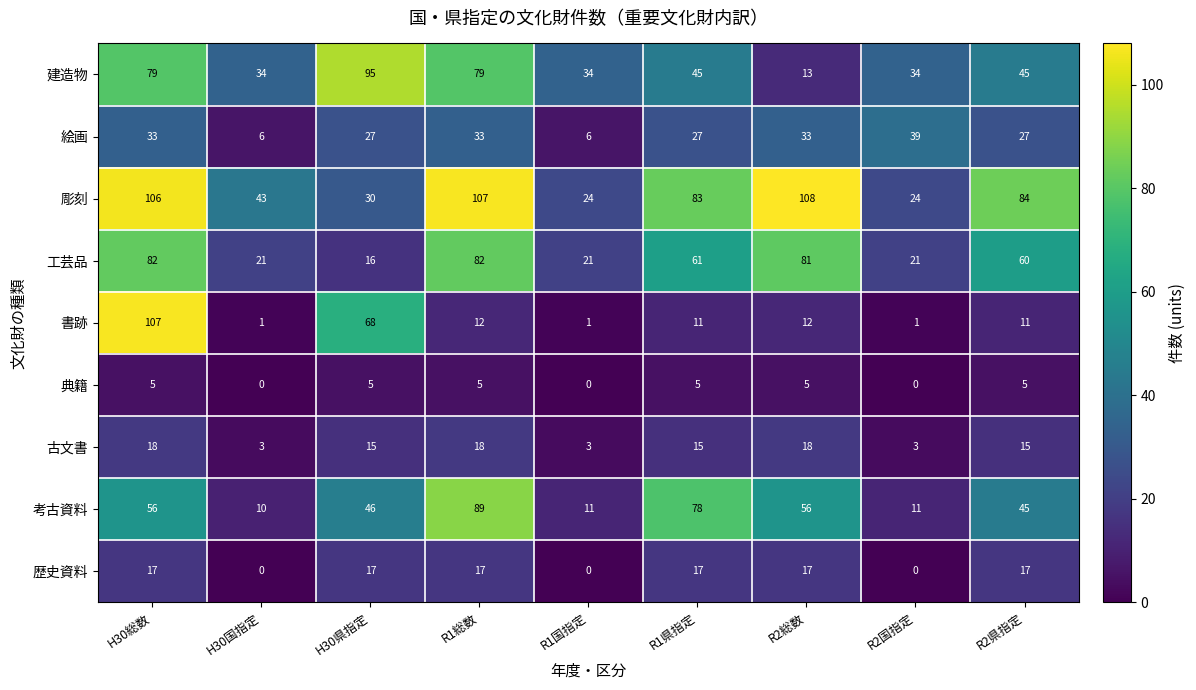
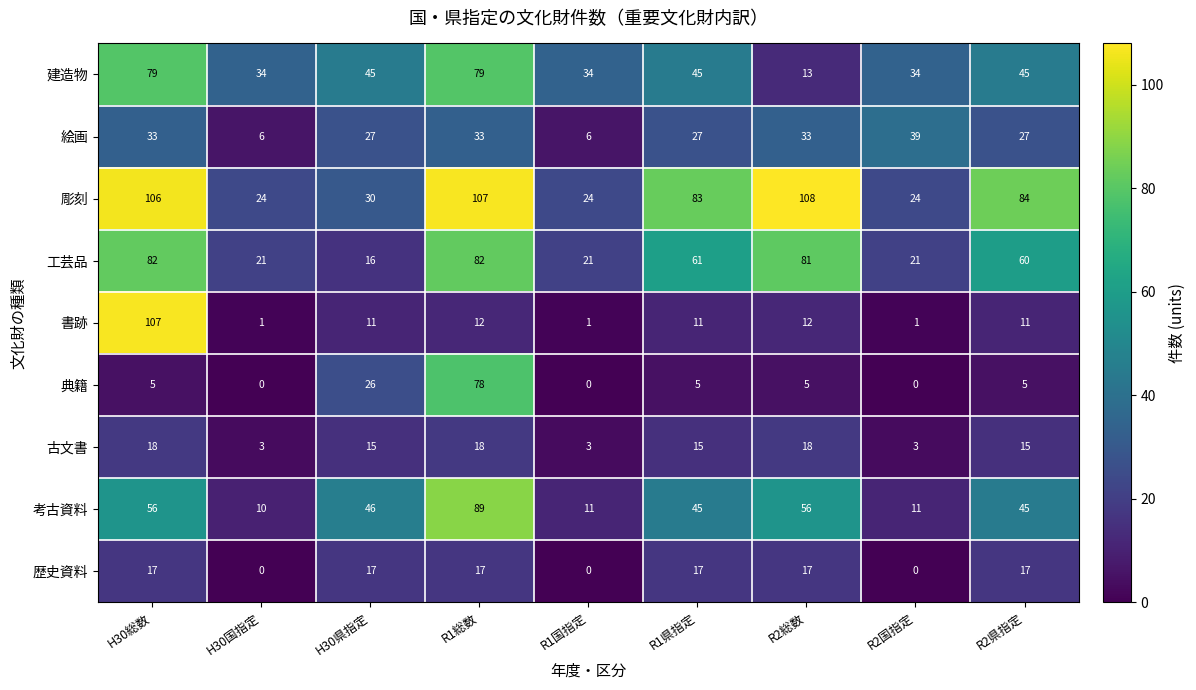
  {
    "建造物": {
      "H30総数": 79,
      "H30国指定": 34,
-     "H30県指定": 95,
+     "H30県指定": 45,
      "R1総数": 79,
      "R1国指定": 34,
      "R1県指定": 45,
      "R2総数": 13,
      "R2国指定": 34,
      "R2県指定": 45
    },
    "絵画": {
      "H30総数": 33,
      "H30国指定": 6,
      "H30県指定": 27,
      "R1総数": 33,
      "R1国指定": 6,
      "R1県指定": 27,
      "R2総数": 33,
      "R2国指定": 39,
      "R2県指定": 27
    },
    "彫刻": {
      "H30総数": 106,
-     "H30国指定": 43,
+     "H30国指定": 24,
      "H30県指定": 30,
      "R1総数": 107,
      "R1国指定": 24,
      "R1県指定": 83,
      "R2総数": 108,
      "R2国指定": 24,
      "R2県指定": 84
    },
    "工芸品": {
      "H30総数": 82,
      "H30国指定": 21,
      "H30県指定": 16,
      "R1総数": 82,
      "R1国指定": 21,
      "R1県指定": 61,
      "R2総数": 81,
      "R2国指定": 21,
      "R2県指定": 60
    },
    "書跡": {
      "H30総数": 107,
      "H30国指定": 1,
-     "H30県指定": 68,
+     "H30県指定": 11,
      "R1総数": 12,
      "R1国指定": 1,
      "R1県指定": 11,
      "R2総数": 12,
      "R2国指定": 1,
      "R2県指定": 11
    },
    "典籍": {
      "H30総数": 5,
      "H30国指定": 0,
-     "H30県指定": 5,
-     "R1総数": 5,
+     "H30県指定": 26,
+     "R1総数": 78,
      "R1国指定": 0,
      "R1県指定": 5,
      "R2総数": 5,
      "R2国指定": 0,
      "R2県指定": 5
    },
    "古文書": {
      "H30総数": 18,
      "H30国指定": 3,
      "H30県指定": 15,
      "R1総数": 18,
      "R1国指定": 3,
      "R1県指定": 15,
      "R2総数": 18,
      "R2国指定": 3,
      "R2県指定": 15
    },
    "考古資料": {
      "H30総数": 56,
      "H30国指定": 10,
      "H30県指定": 46,
      "R1総数": 89,
      "R1国指定": 11,
-     "R1県指定": 78,
+     "R1県指定": 45,
      "R2総数": 56,
      "R2国指定": 11,
      "R2県指定": 45
    },
    "歴史資料": {
      "H30総数": 17,
      "H30国指定": 0,
      "H30県指定": 17,
      "R1総数": 17,
      "R1国指定": 0,
      "R1県指定": 17,
      "R2総数": 17,
      "R2国指定": 0,
      "R2県指定": 17
    }
  }
